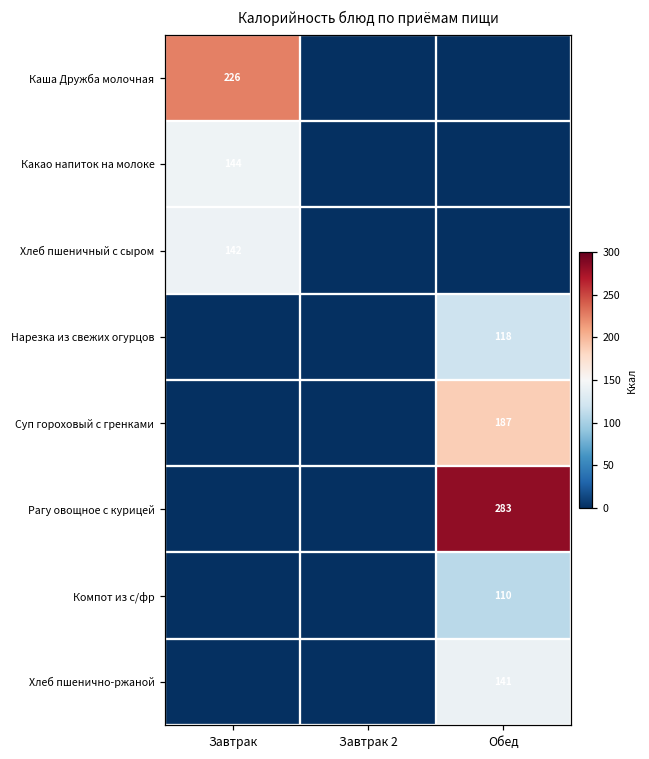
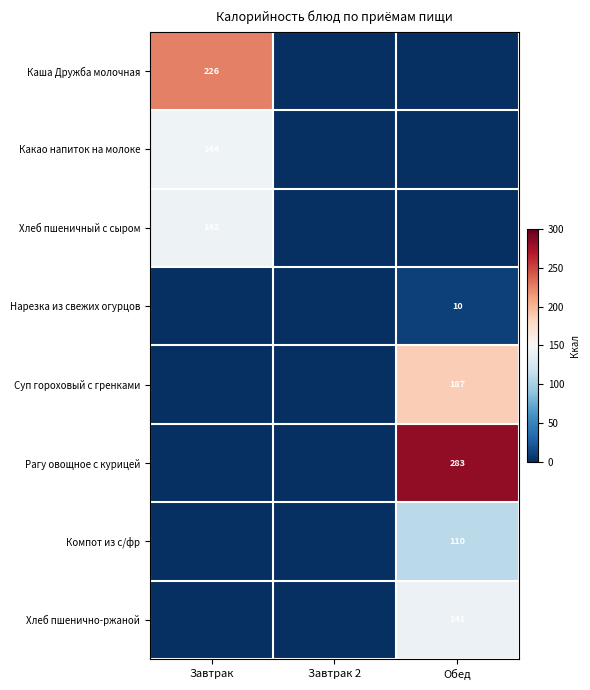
  {
    "Каша Дружба молочная": {
      "Завтрак": 226
    },
    "Нарезка из свежих огурцов": {
-     "Обед": 118
+     "Обед": 10
    },
    "Суп гороховый с гренками": {
      "Обед": 187
    },
    "Рагу овощное с курицей": {
      "Обед": 283
    },
    "Компот из с/фр": {
      "Обед": 110
    }
  }
